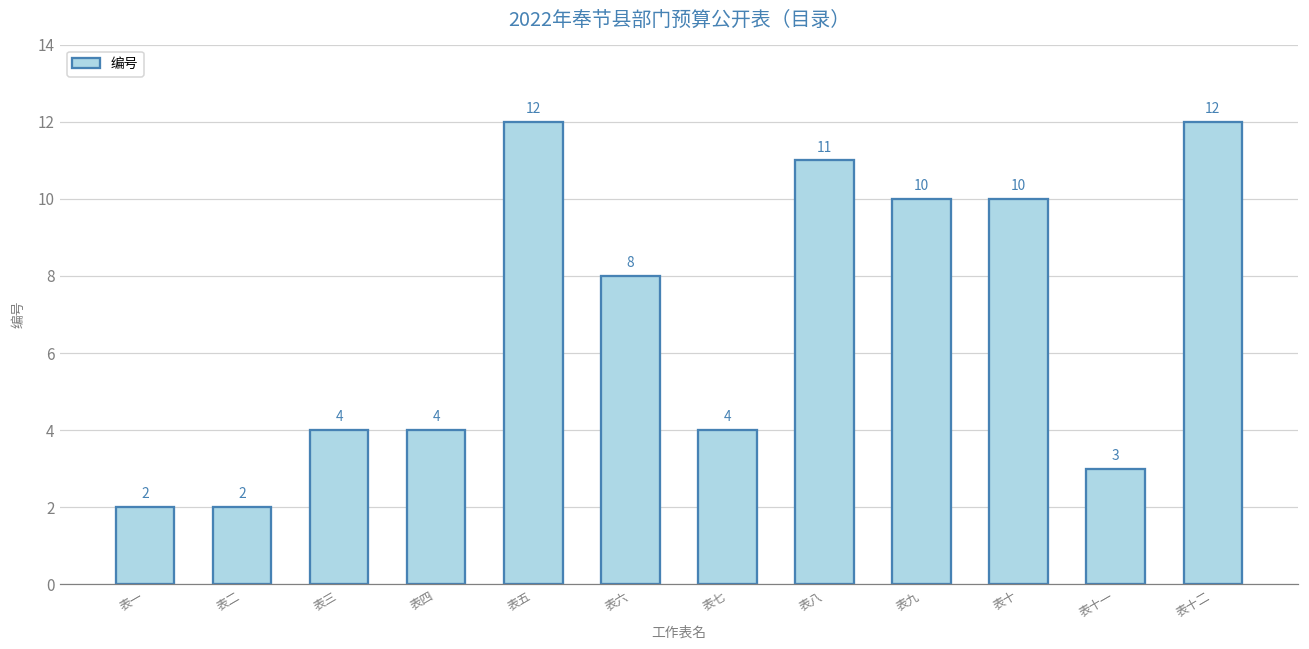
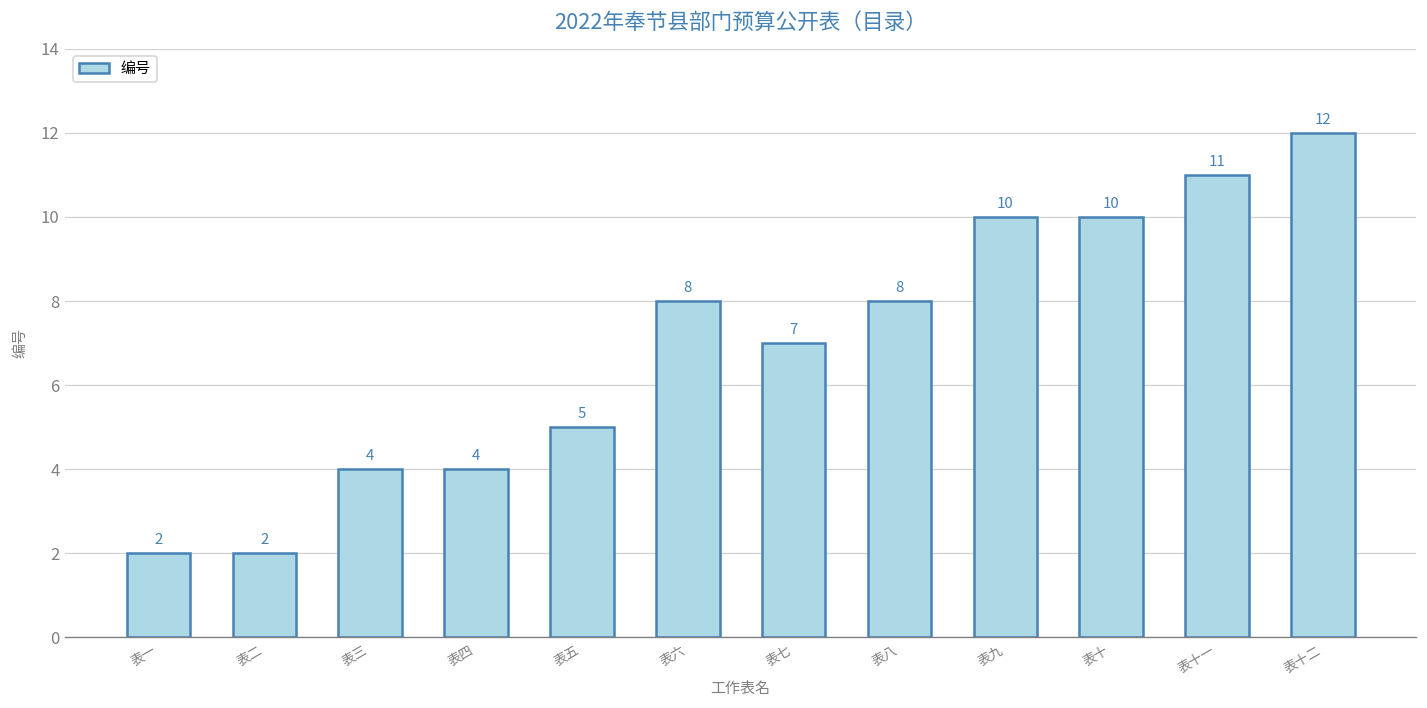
  {
    "表一": 2,
    "表二": 2,
    "表三": 4,
    "表四": 4,
-   "表五": 12,
+   "表五": 5,
    "表六": 8,
-   "表七": 4,
-   "表八": 11,
+   "表七": 7,
+   "表八": 8,
    "表九": 10,
    "表十": 10,
-   "表十一": 3,
+   "表十一": 11,
    "表十二": 12
  }
